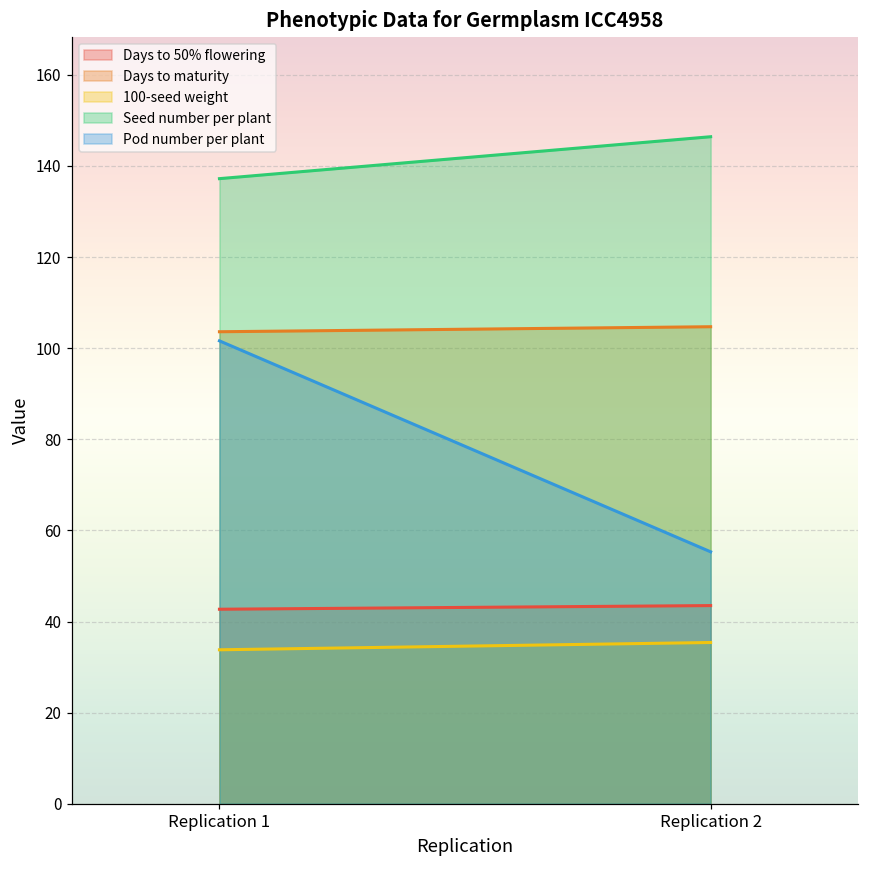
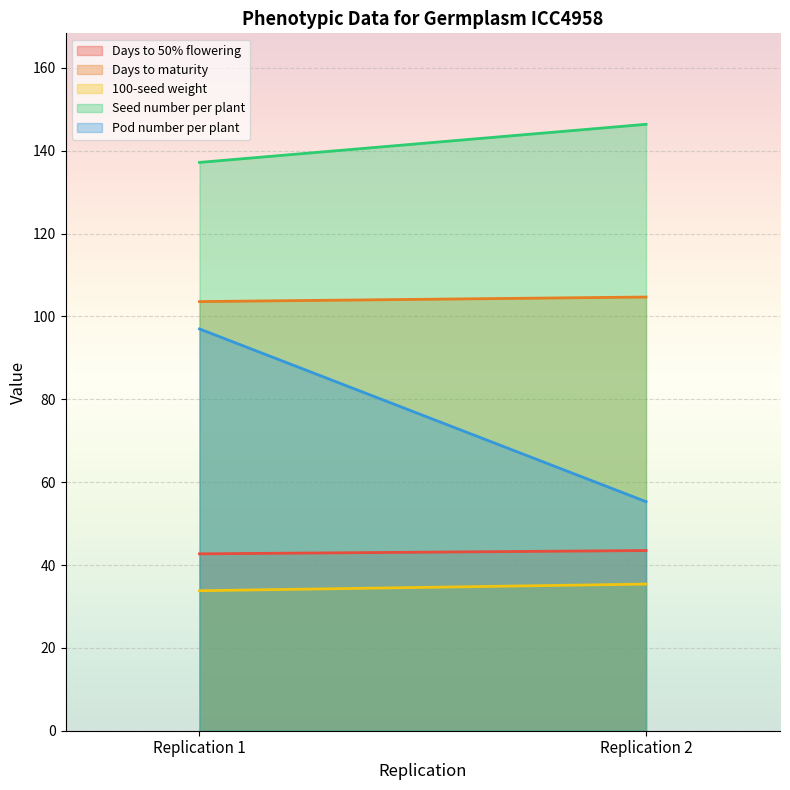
  {
    "Seed number per plant": {
      "Replication 1": 137,
      "Replication 2": 146
    },
    "Pod number per plant": {
-     "Replication 1": 102,
+     "Replication 1": 97,
      "Replication 2": 55
    }
  }
